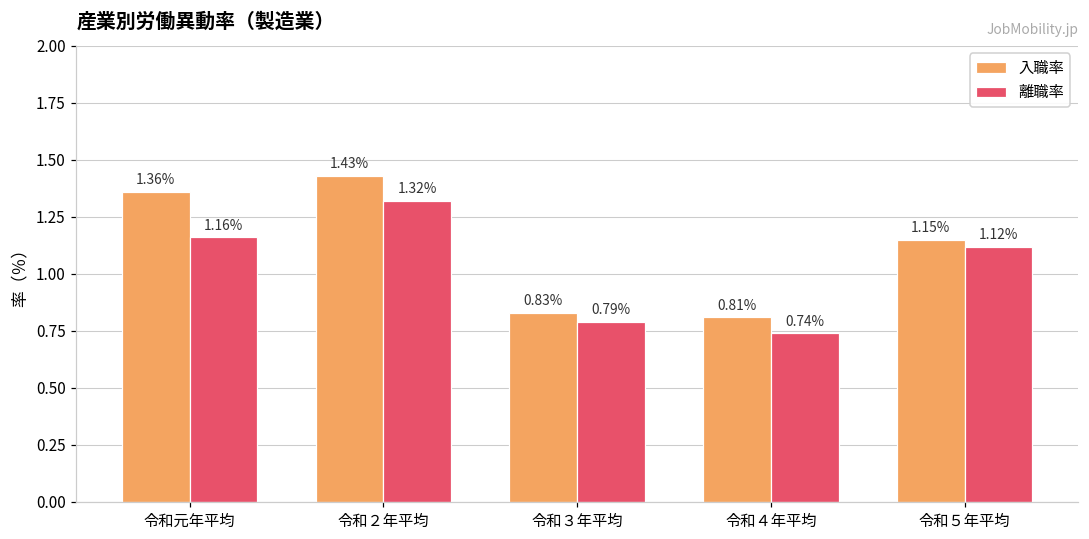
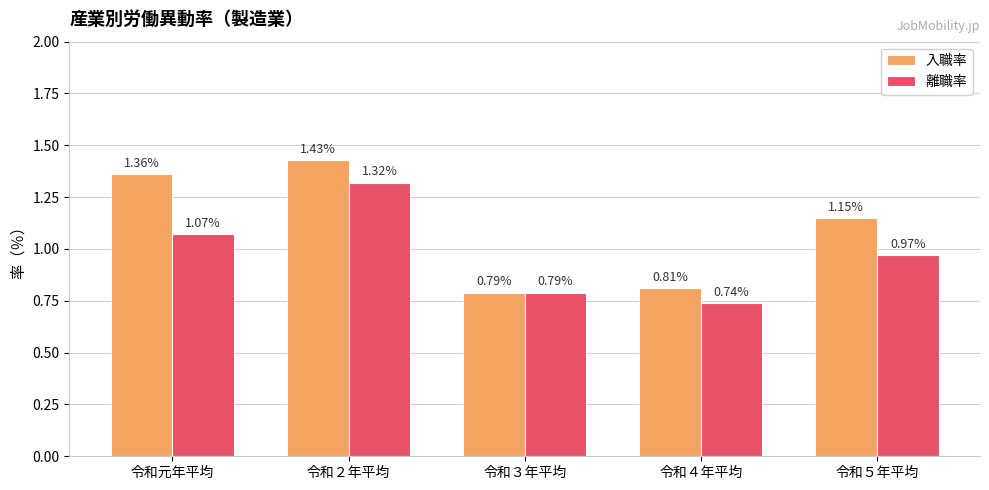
  {
    "入職率": {
      "令和元年平均": "1.36%",
      "令和２年平均": "1.43%",
-     "令和３年平均": "0.83%",
+     "令和３年平均": "0.79%",
      "令和４年平均": "0.81%",
      "令和５年平均": "1.15%"
    },
    "離職率": {
-     "令和元年平均": "1.16%",
+     "令和元年平均": "1.07%",
      "令和２年平均": "1.32%",
      "令和３年平均": "0.79%",
      "令和４年平均": "0.74%",
-     "令和５年平均": "1.12%"
+     "令和５年平均": "0.97%"
    }
  }
